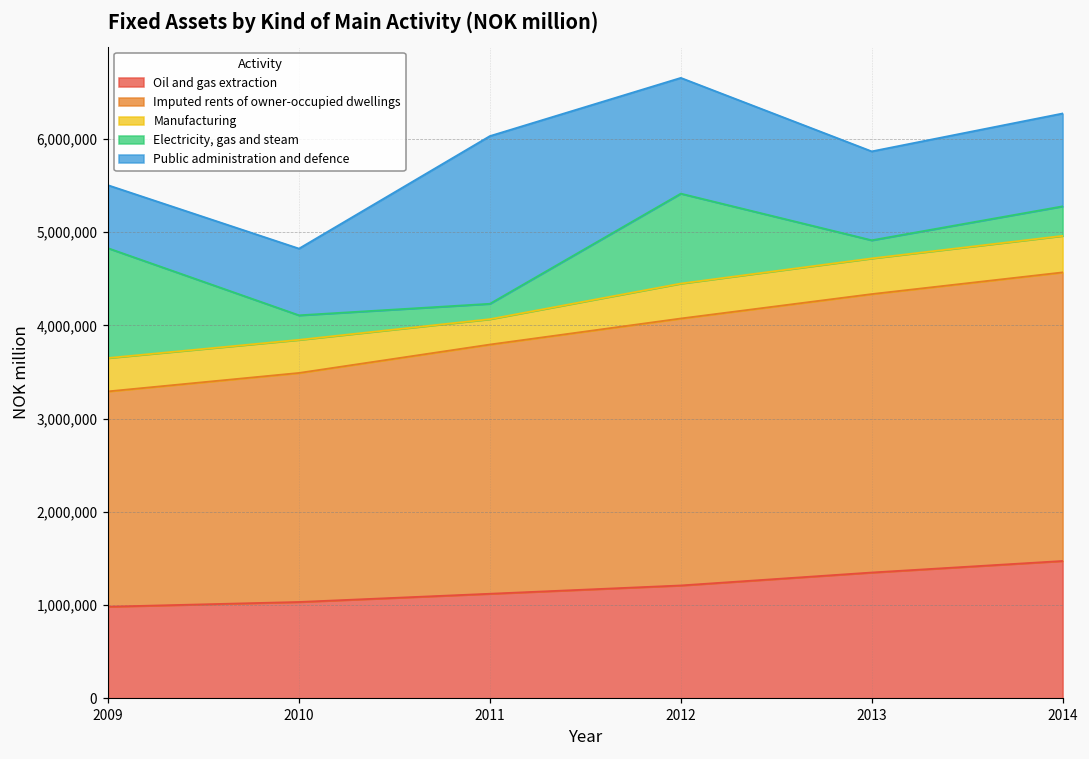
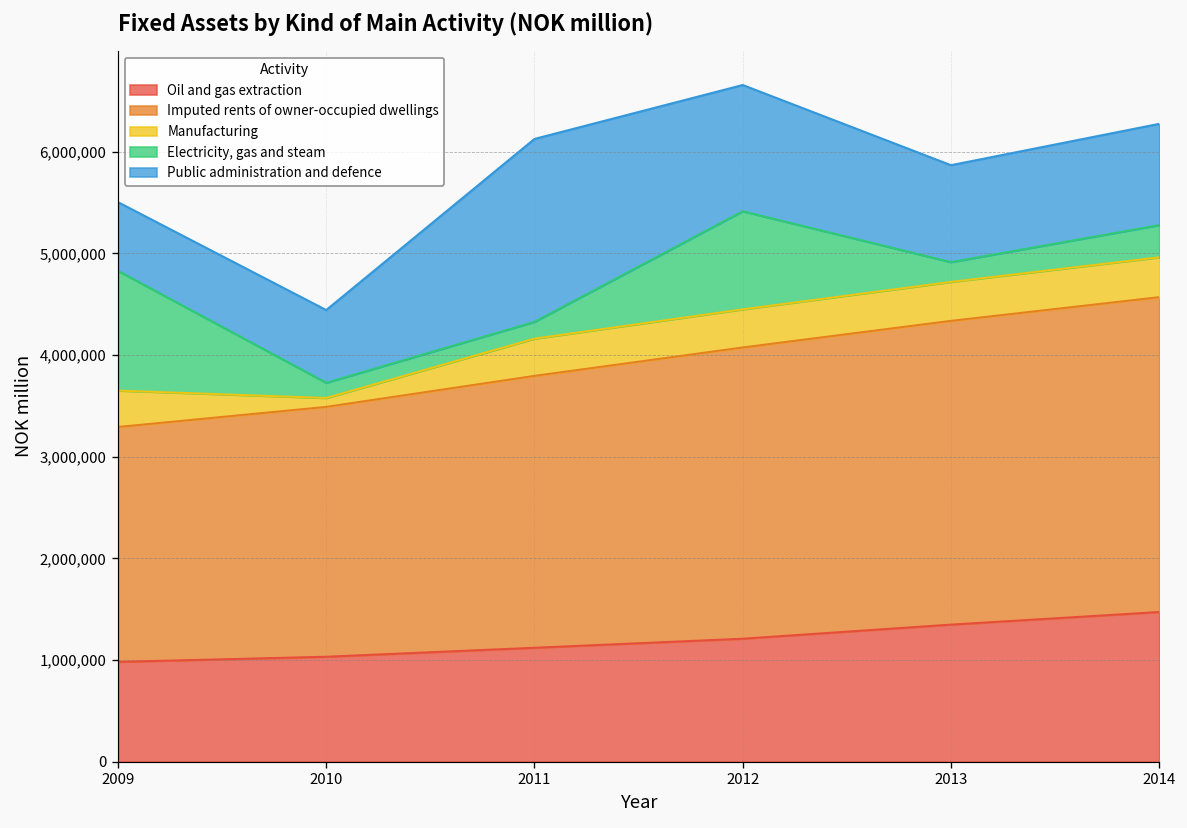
  {
    "Manufacturing": {
      "2009": "400,000",
-     "2010": "400,000",
-     "2011": "300,000",
+     "2010": "100,000",
+     "2011": "400,000",
      "2012": "400,000",
      "2013": "400,000",
      "2014": "400,000"
    },
    "Electricity, gas and steam": {
      "2009": "1,200,000",
-     "2010": "300,000",
+     "2010": "100,000",
      "2011": "200,000",
      "2012": "1,000,000",
      "2013": "200,000",
      "2014": "300,000"
    },
    "Public administration and defence": {
      "2009": "700,000",
      "2010": "700,000",
      "2011": "1,800,000",
      "2012": "1,200,000",
      "2013": "1,000,000",
      "2014": "1,000,000"
    }
  }
